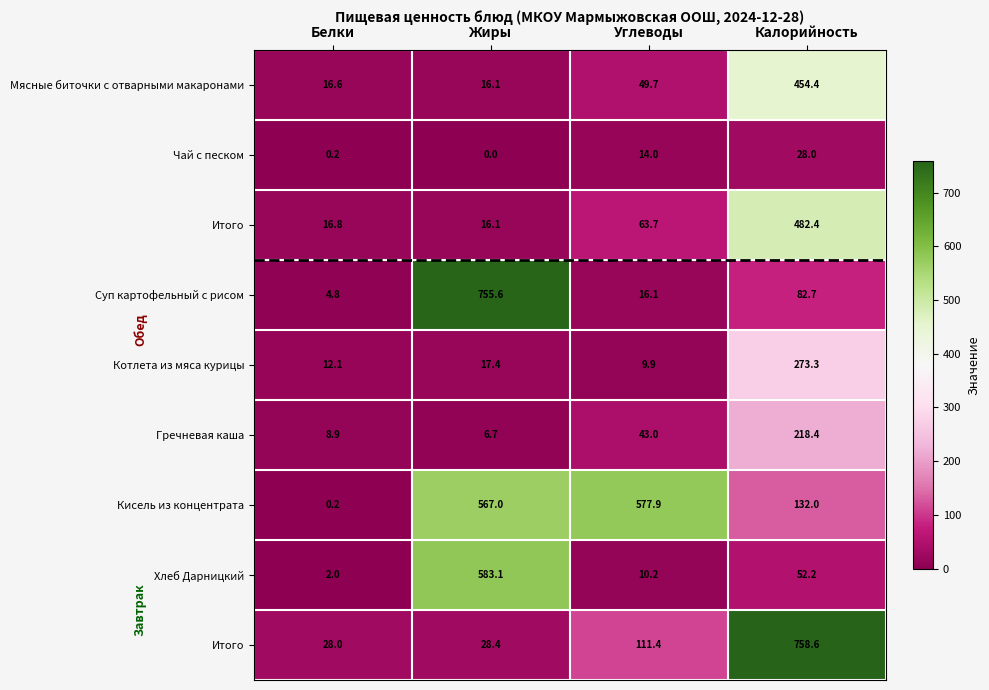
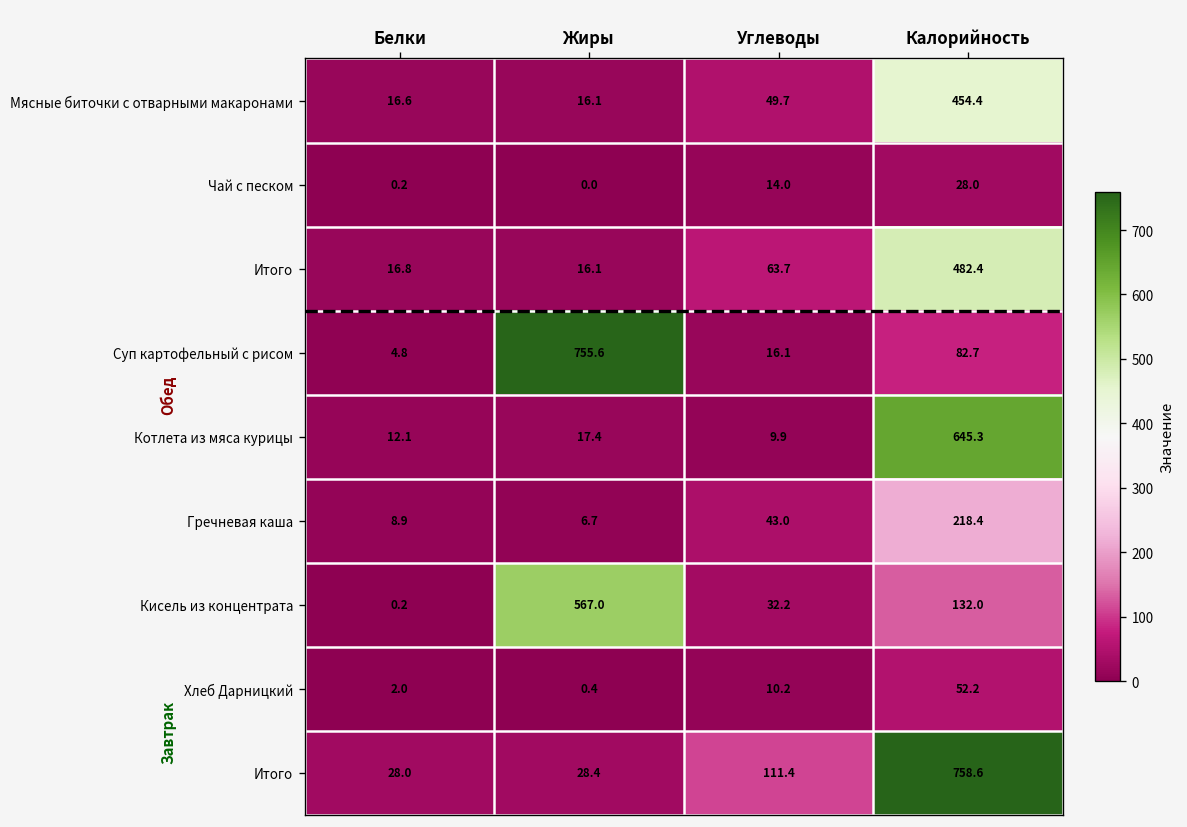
  {
    "Мясные биточки с отварными макаронами": {
      "Белки": 16.6,
      "Жиры": 16.1,
      "Углеводы": 49.7,
      "Калорийность": 454.4
    },
    "Чай с песком": {
      "Белки": 0.2,
      "Жиры": 0.0,
      "Углеводы": 14.0,
      "Калорийность": 28.0
    },
    "Суп картофельный с рисом": {
      "Белки": 4.8,
      "Жиры": 755.6,
      "Углеводы": 16.1,
      "Калорийность": 82.7
    },
    "Котлета из мяса курицы": {
      "Белки": 12.1,
      "Жиры": 17.4,
      "Углеводы": 9.9,
-     "Калорийность": 273.3
+     "Калорийность": 645.3
    },
    "Гречневая каша": {
      "Белки": 8.9,
      "Жиры": 6.7,
      "Углеводы": 43.0,
      "Калорийность": 218.4
    },
    "Кисель из концентрата": {
      "Белки": 0.2,
      "Жиры": 567.0,
-     "Углеводы": 577.9,
+     "Углеводы": 32.2,
      "Калорийность": 132.0
    },
    "Хлеб Дарницкий": {
      "Белки": 2.0,
-     "Жиры": 583.1,
+     "Жиры": 0.4,
      "Углеводы": 10.2,
      "Калорийность": 52.2
    }
  }
